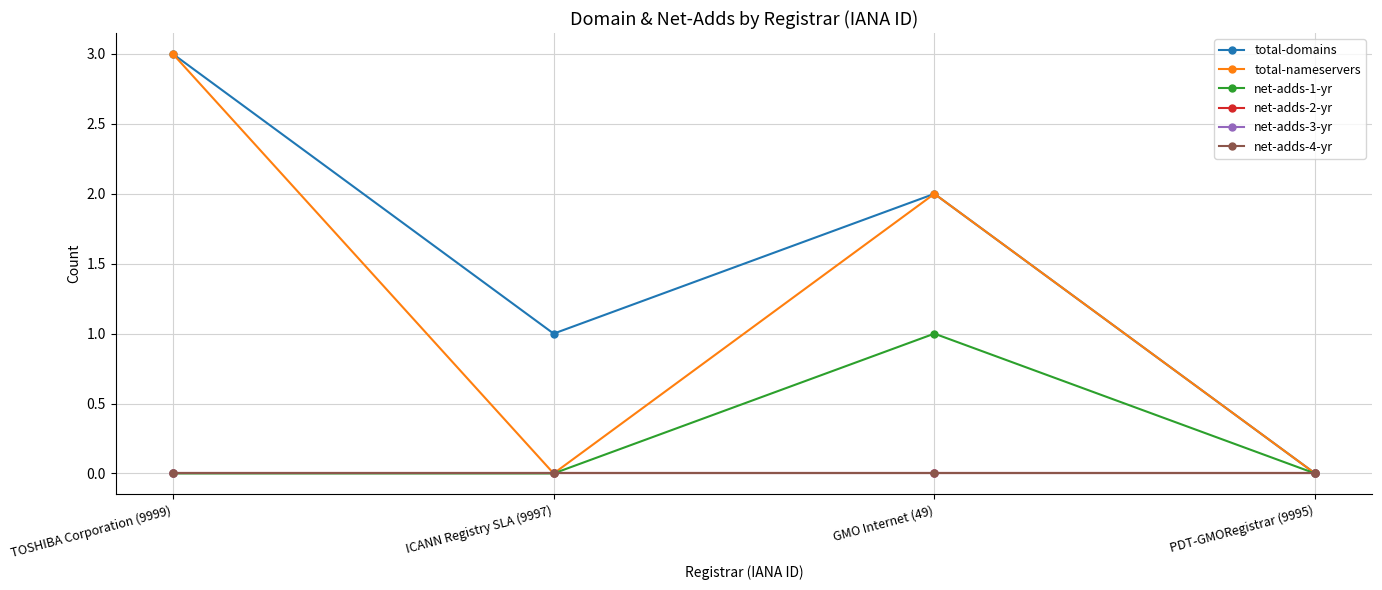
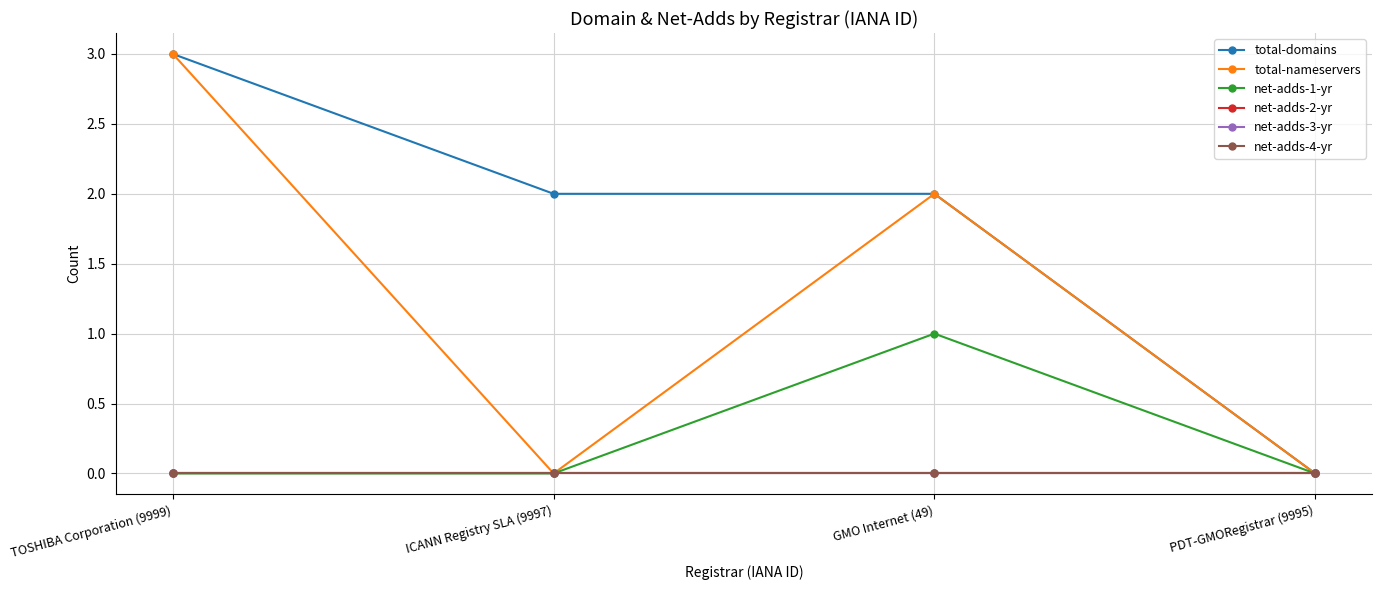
  {
    "total-domains": {
-     "ICANN Registry SLA (9997)": 1
+     "ICANN Registry SLA (9997)": 2
    },
    "net-adds-1-yr": {
      "GMO Internet (49)": 1
    },
    "net-adds-4-yr": {
      "GMO Internet (49)": 0
    }
  }
